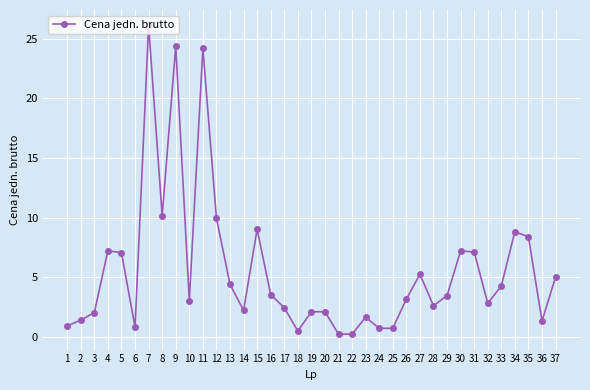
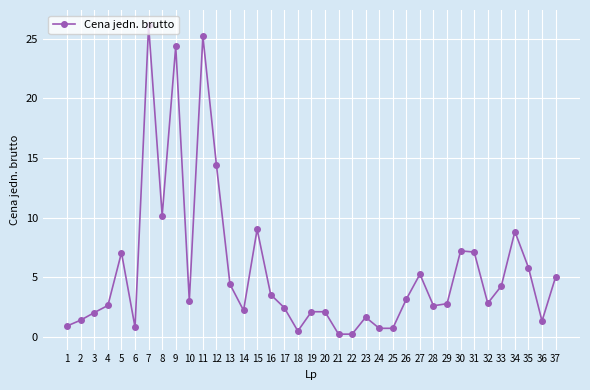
  {
    "1": 0.9,
    "2": 1.4,
    "3": 2.0,
-   "4": 7.2,
+   "4": 2.6,
    "5": 7.1,
    "6": 0.8,
    "8": 10.2,
    "9": 24.4,
    "10": 3.0,
-   "11": 24.2,
-   "12": 10.0,
+   "11": 25.2,
+   "12": 14.4,
    "13": 4.4,
    "14": 2.2,
    "15": 9.0,
    "16": 3.5,
    "17": 2.4,
    "18": 0.5,
    "19": 2.1,
    "20": 2.1,
    "21": 0.2,
    "22": 0.2,
    "23": 1.6,
    "24": 0.7,
    "25": 0.7,
    "26": 3.2,
    "27": 5.3,
    "28": 2.6,
-   "29": 3.5,
+   "29": 2.8,
    "30": 7.2,
    "31": 7.1,
    "32": 2.8,
    "33": 4.3,
    "34": 8.8,
-   "35": 8.4,
+   "35": 5.8,
    "36": 1.3,
    "37": 5.0
  }
